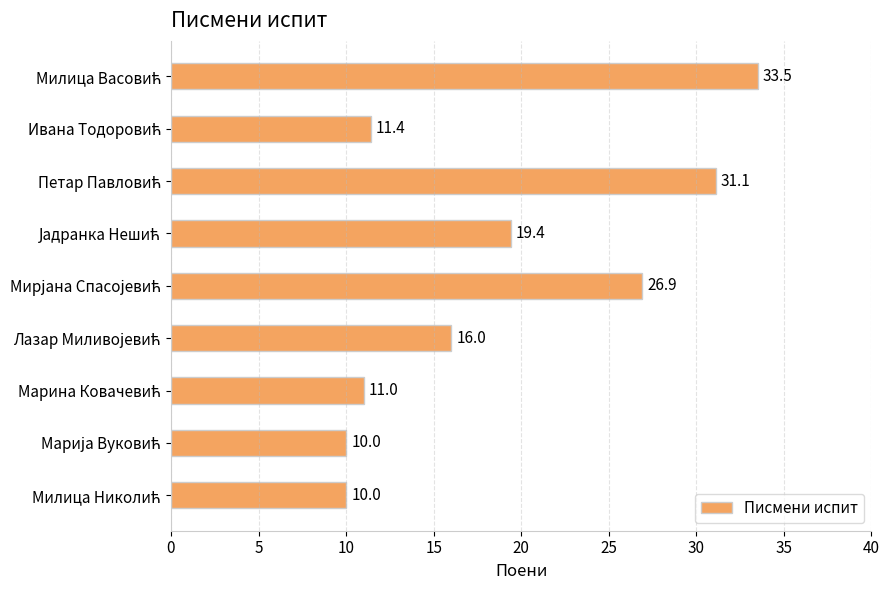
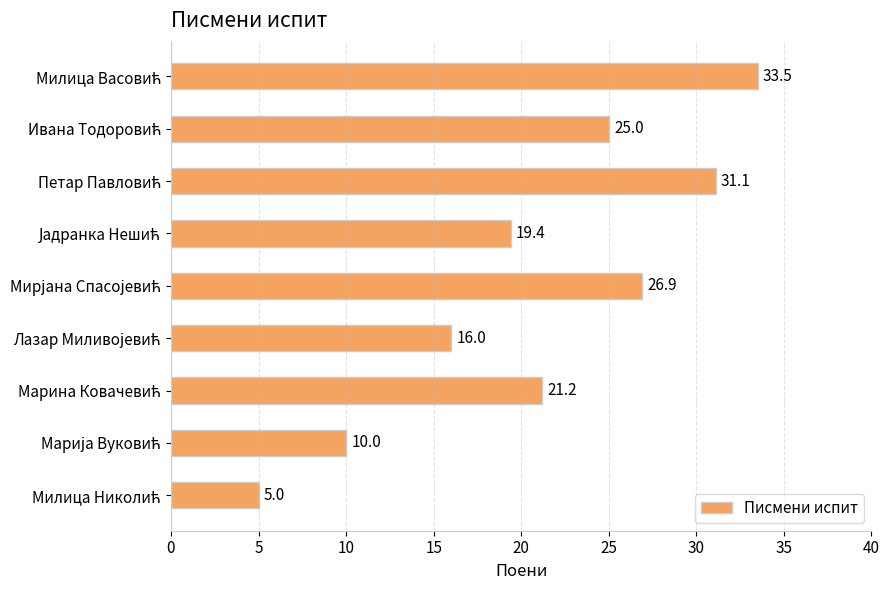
  {
    "Милица Васовић": 33.5,
-   "Ивана Тодоровић": 11.4,
+   "Ивана Тодоровић": 25.0,
    "Петар Павловић": 31.1,
    "Јадранка Нешић": 19.4,
    "Мирјана Спасојевић": 26.9,
    "Лазар Миливојевић": 16.0,
-   "Марина Ковачевић": 11.0,
+   "Марина Ковачевић": 21.2,
    "Марија Вуковић": 10.0,
-   "Милица Николић": 10.0
+   "Милица Николић": 5.0
  }
